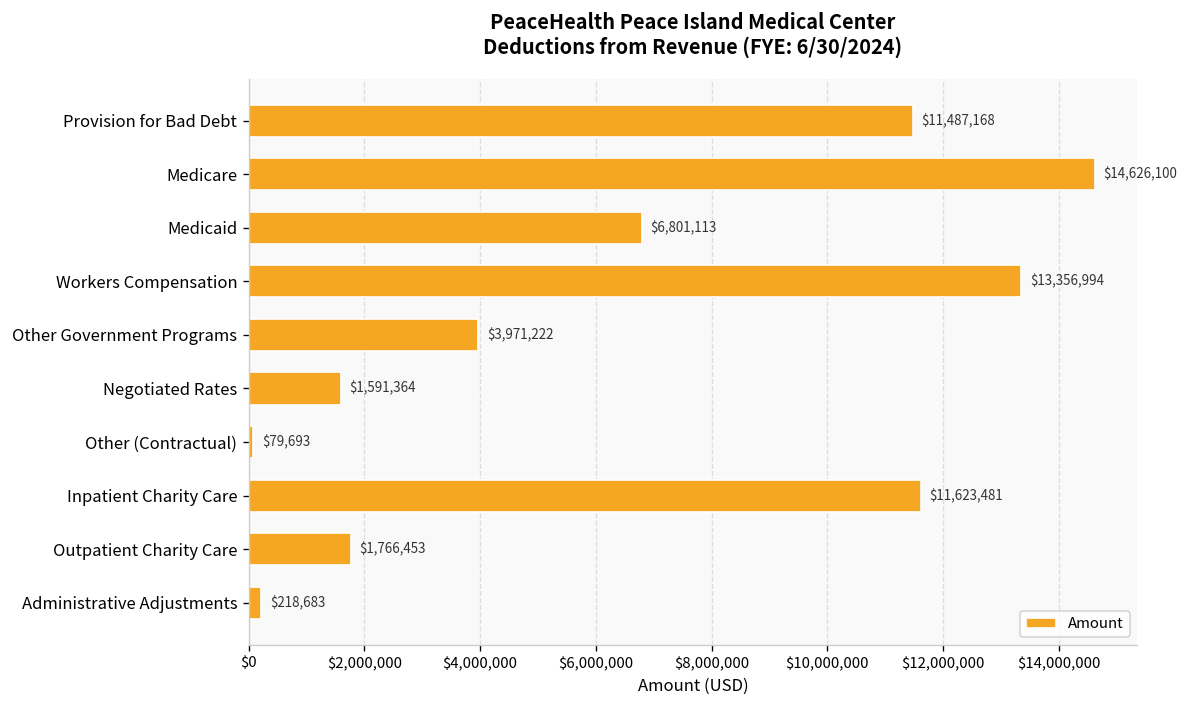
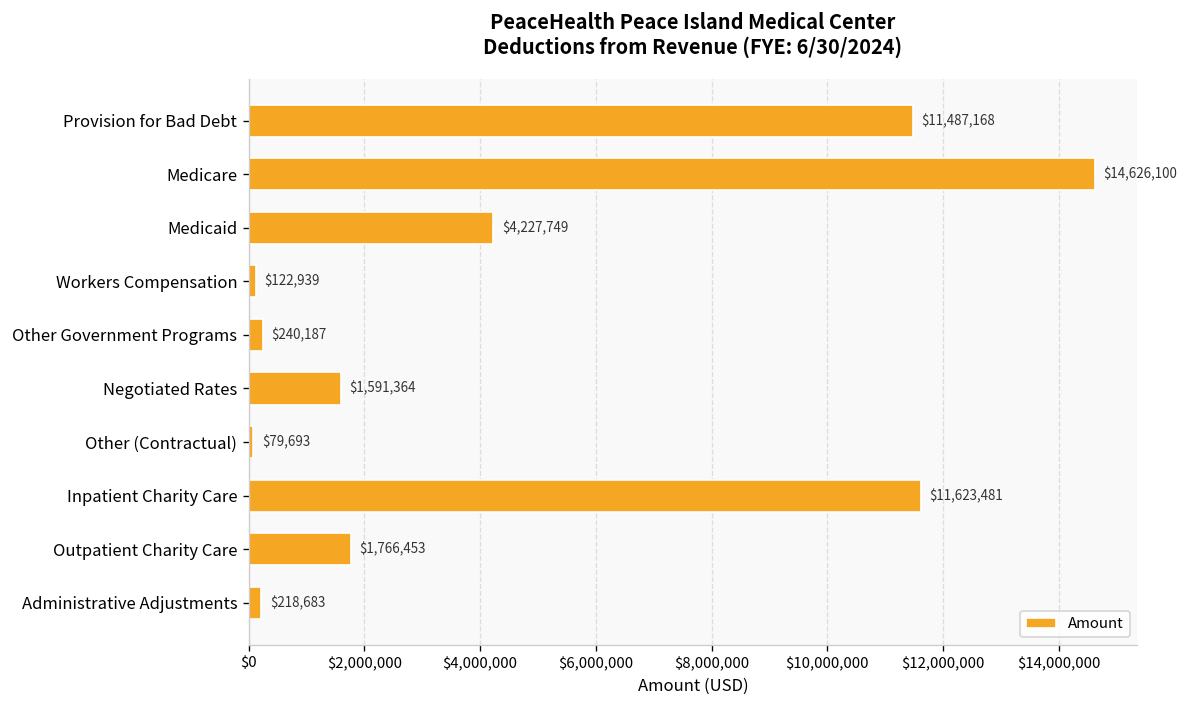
  {
    "Provision for Bad Debt": "$11,487,168",
    "Medicare": "$14,626,100",
-   "Medicaid": "$6,801,113",
-   "Workers Compensation": "$13,356,994",
-   "Other Government Programs": "$3,971,222",
+   "Medicaid": "$4,227,749",
+   "Workers Compensation": "$122,939",
+   "Other Government Programs": "$240,187",
    "Negotiated Rates": "$1,591,364",
    "Other (Contractual)": "$79,693",
    "Inpatient Charity Care": "$11,623,481",
    "Outpatient Charity Care": "$1,766,453",
    "Administrative Adjustments": "$218,683"
  }
